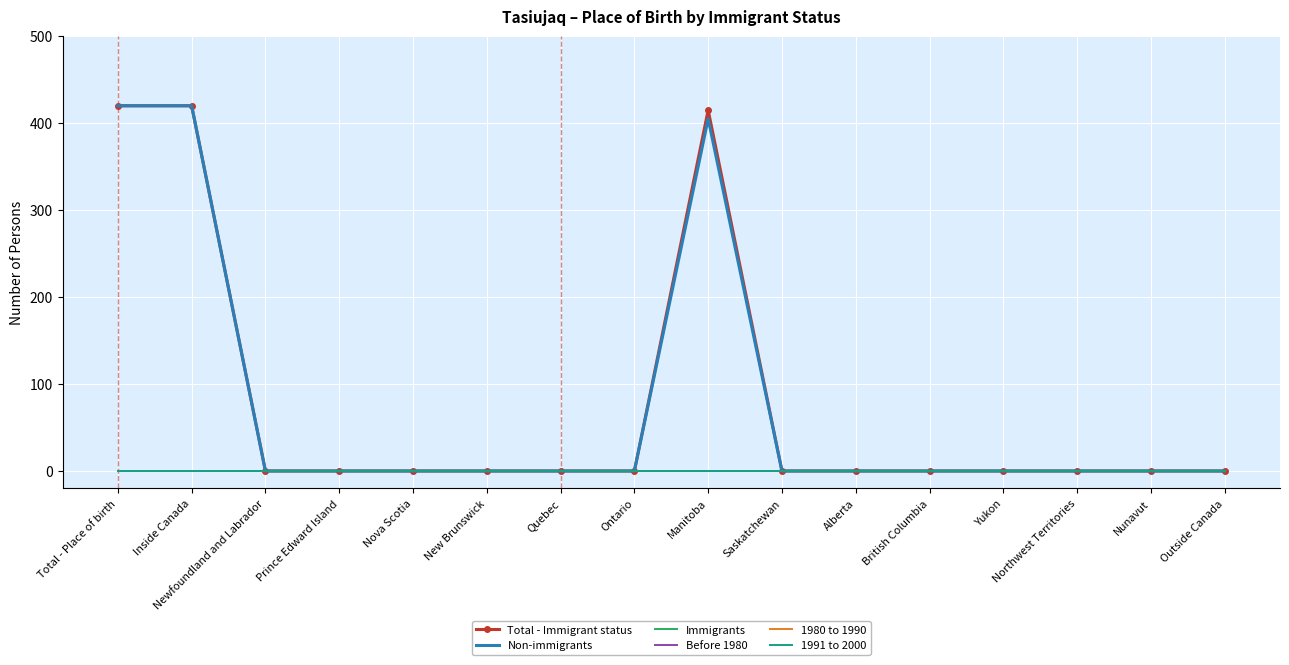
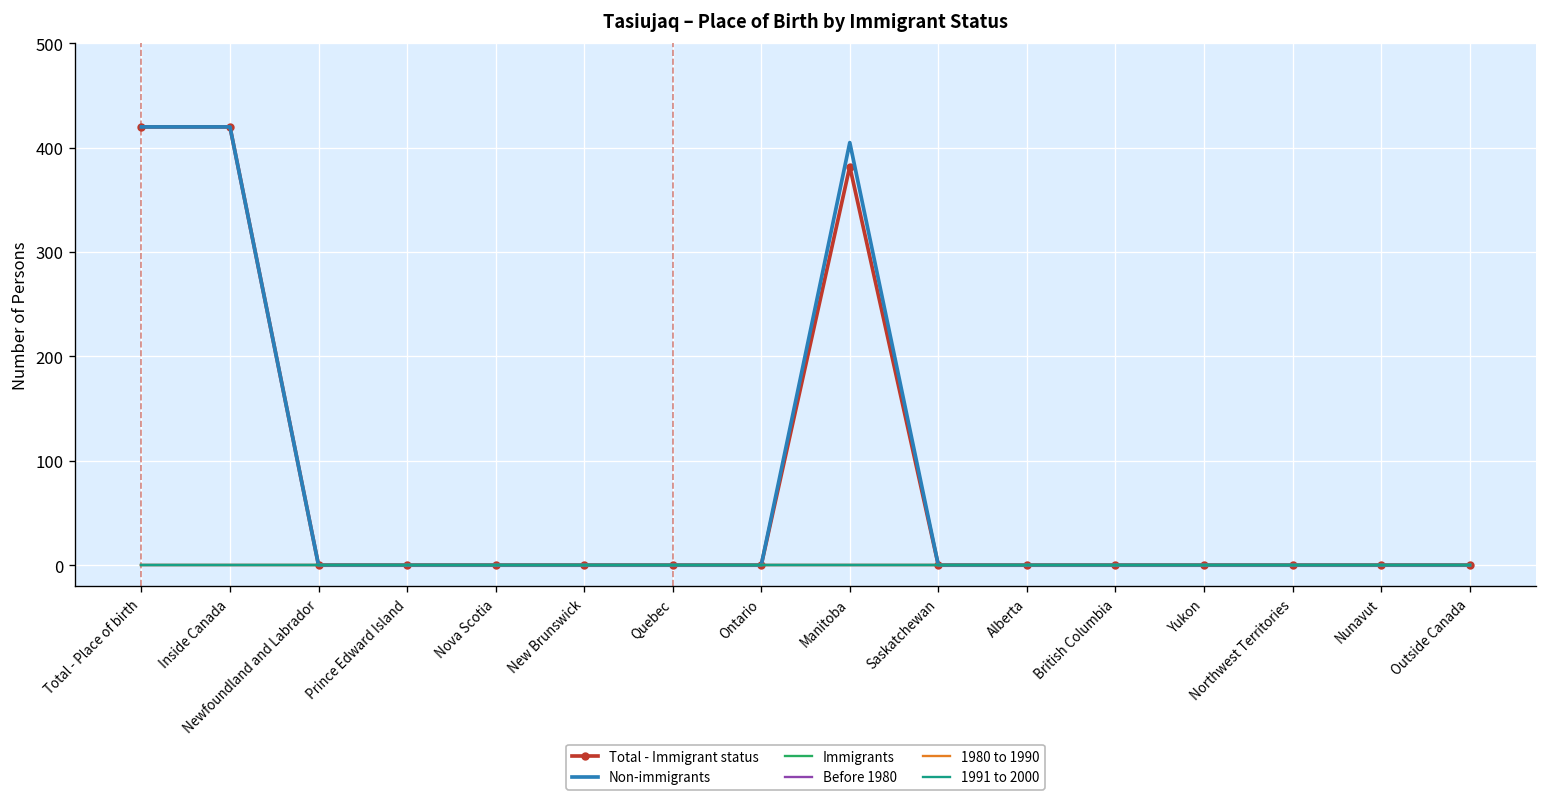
  {
    "Total - Immigrant status": {
-     "Manitoba": 420
+     "Manitoba": 380
    },
    "Non-immigrants": {
      "Manitoba": 410
    },
    "1991 to 2000": {
      "Total - Place of birth": 0,
      "Inside Canada": 0,
      "Manitoba": 0
    }
  }
